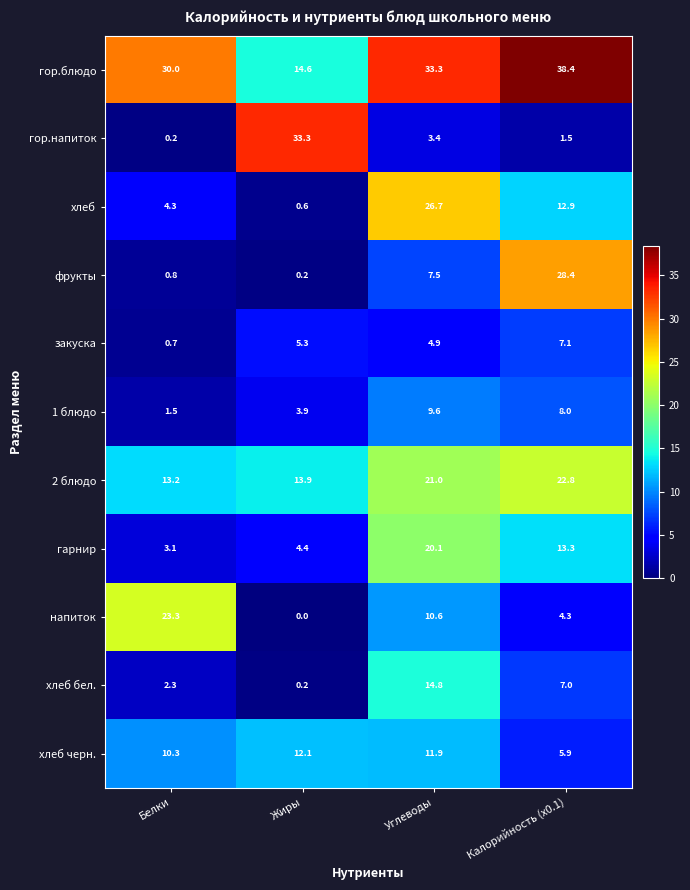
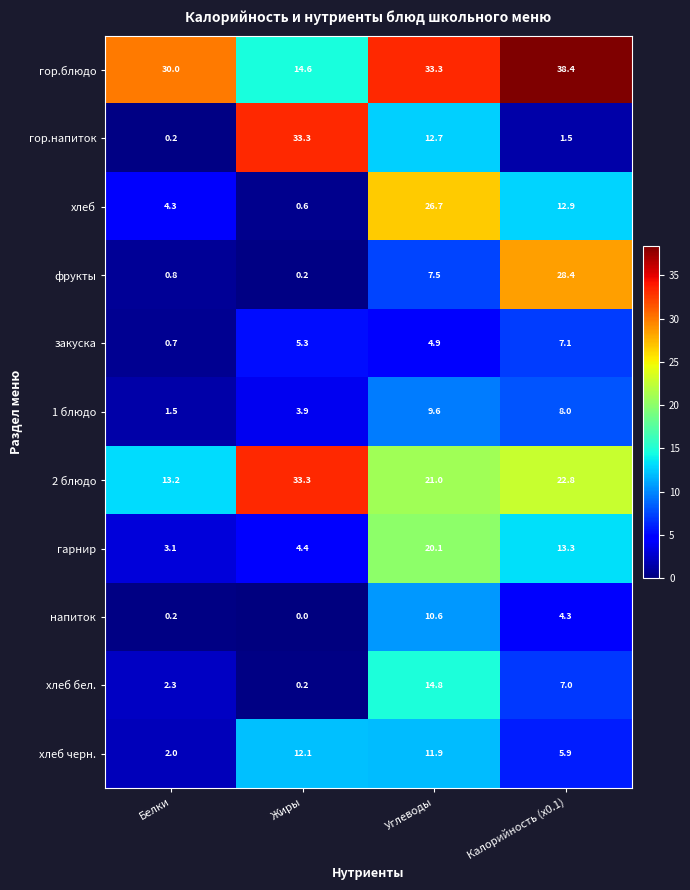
  {
    "гор.напиток": {
-     "Углеводы": 3.4
+     "Углеводы": 12.7
    },
    "2 блюдо": {
-     "Жиры": 13.9
+     "Жиры": 33.3
    },
    "напиток": {
-     "Белки": 23.3
+     "Белки": 0.2
    },
    "хлеб черн.": {
-     "Белки": 10.3
+     "Белки": 2.0
    }
  }
